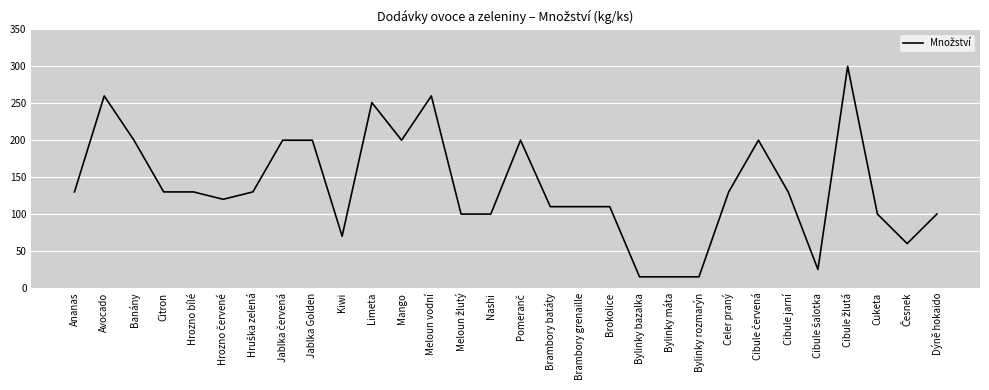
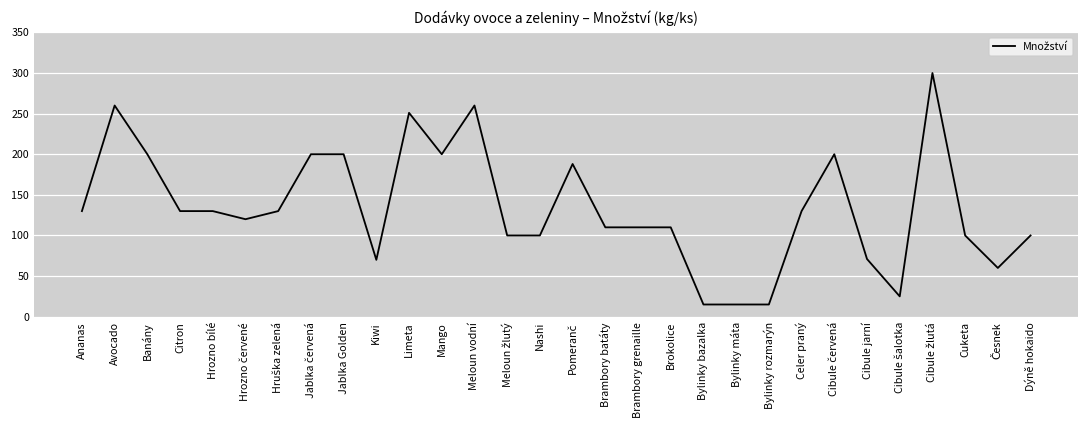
  {
    "Ananas": 130,
    "Avocado": 260,
    "Banány": 200,
    "Citron": 130,
    "Hrozno bílé": 130,
    "Hrozno červené": 120,
    "Hruška zelená": 130,
    "Jablka červená": 200,
    "Jablka Golden": 200,
    "Kiwi": 70,
    "Limeta": 250,
    "Mango": 200,
    "Meloun vodní": 260,
    "Meloun žlutý": 100,
    "Nashi": 100,
-   "Pomeranč": 200,
+   "Pomeranč": 190,
    "Brambory batáty": 110,
    "Brambory grenaille": 110,
    "Brokolice": 110,
    "Bylinky bazalka": 20,
    "Bylinky máta": 20,
    "Bylinky rozmarýn": 20,
    "Celer praný": 130,
    "Cibule červená": 200,
-   "Cibule jarní": 130,
+   "Cibule jarní": 70,
    "Cibule šalotka": 30,
    "Cibule žlutá": 300,
    "Cuketa": 100,
    "Česnek": 60,
    "Dýně hokaido": 100
  }
